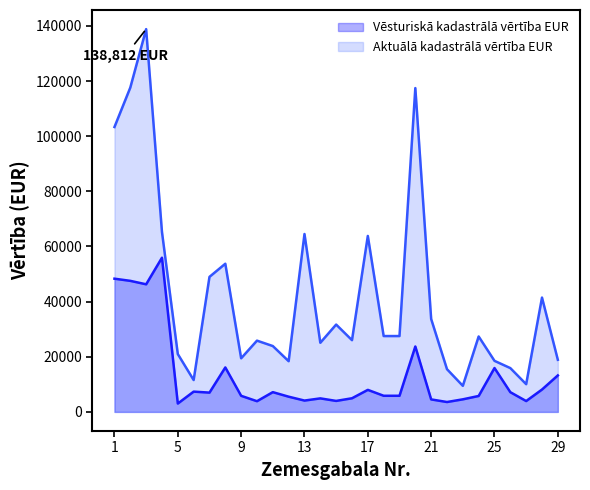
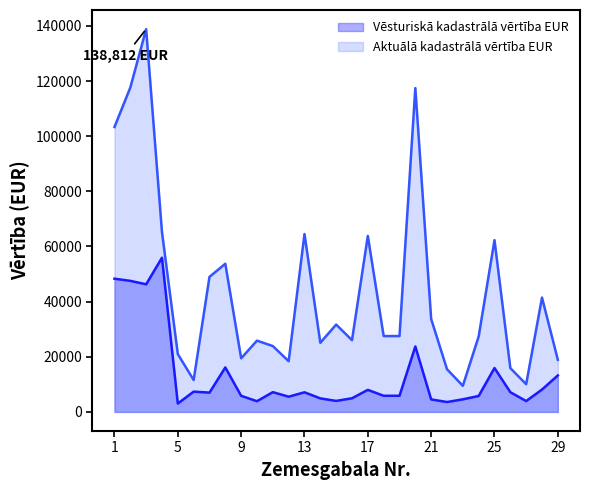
  {
    "Vēsturiskā kadastrālā vērtība EUR": {
      "1": 48000,
      "5": 3000,
      "9": 6000,
-     "13": 4000,
+     "13": 7000,
      "17": 8000,
      "21": 5000,
      "25": 16000,
      "29": 13000
    },
    "Aktuālā kadastrālā vērtība EUR": {
      "1": 103000,
      "5": 21000,
      "9": 19000,
      "13": 65000,
      "17": 64000,
      "21": 34000,
-     "25": 19000,
+     "25": 62000,
      "29": 19000
    }
  }
